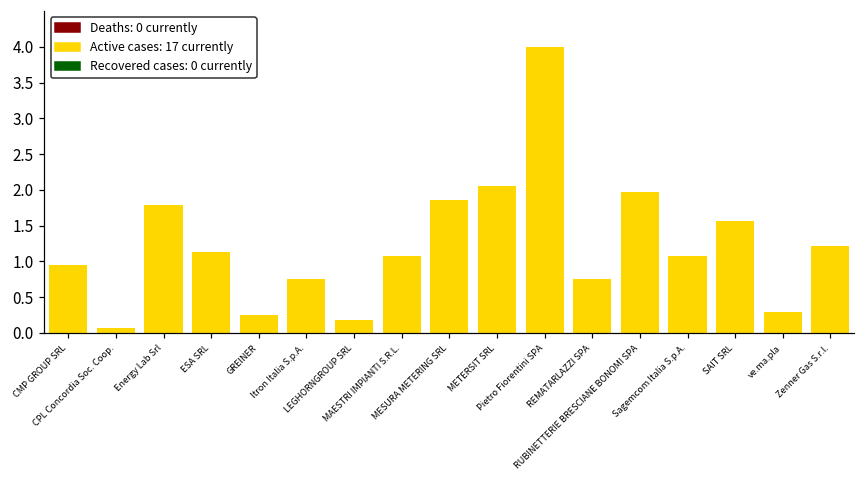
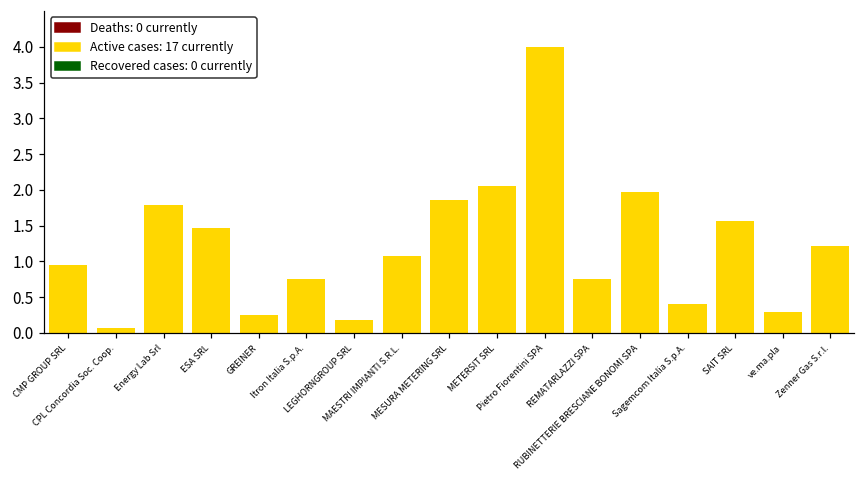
  {
    "CMP GROUP SRL": 1.0,
    "CPL Concordia Soc. Coop.": 0.1,
    "Energy Lab Srl": 1.8,
-   "ESA SRL": 1.1,
+   "ESA SRL": 1.5,
    "GREINER": 0.3,
    "Itron Italia S.p.A.": 0.8,
    "LEGHORNGROUP SRL": 0.2,
    "MAESTRI IMPIANTI S.R.L.": 1.1,
    "MESURA METERING SRL": 1.9,
    "METERSIT SRL": 2.1,
    "Pietro Fiorentini SPA": 4.0,
    "REMATARLAZZI SPA": 0.8,
    "RUBINETTERIE BRESCIANE BONOMI SPA": 2.0,
-   "Sagemcom Italia S.p.A.": 1.1,
+   "Sagemcom Italia S.p.A.": 0.4,
    "SAIT SRL": 1.6,
    "ve.ma.pla": 0.3,
    "Zenner Gas S.r.l.": 1.2
  }
